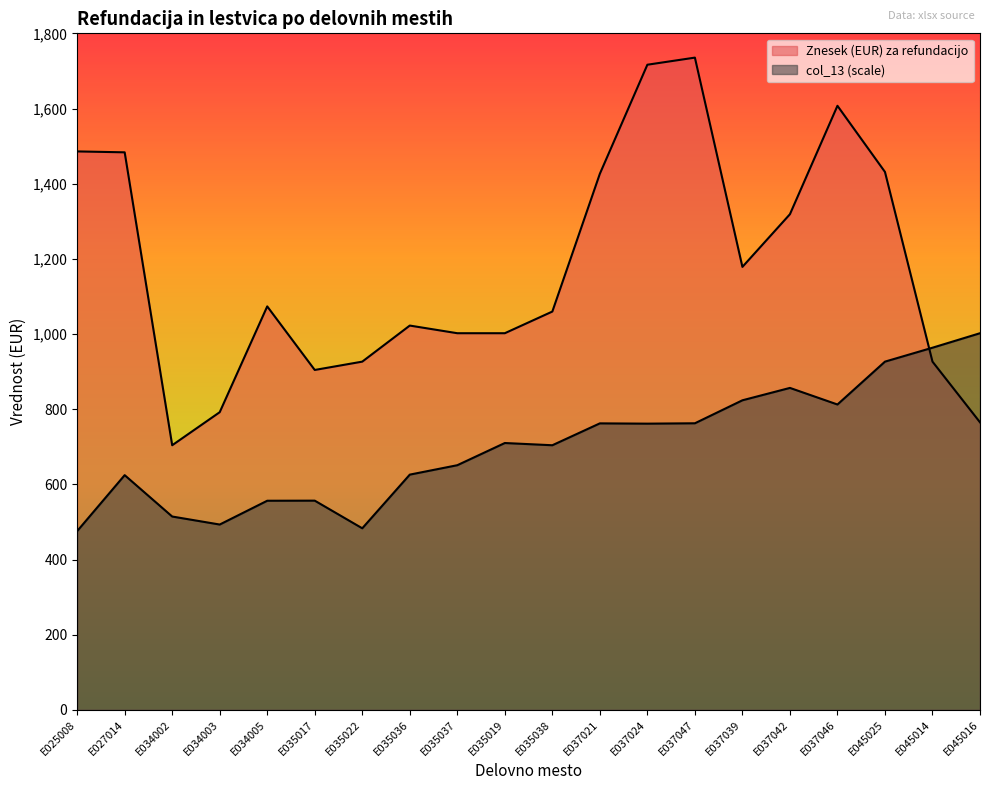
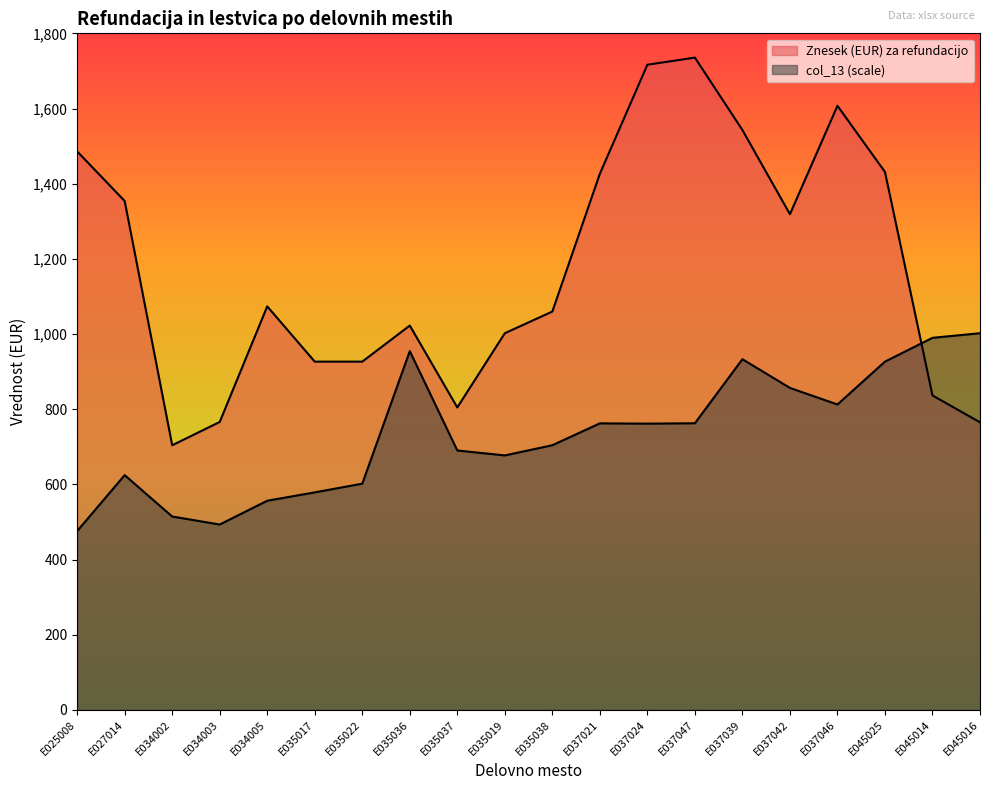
  {
    "Znesek (EUR) za refundacijo": {
      "E025008": "1,490",
-     "E027014": "1,480",
+     "E027014": "1,350",
      "E034002": "700",
-     "E034003": "790",
+     "E034003": "770",
      "E034005": "1,070",
-     "E035017": "900",
+     "E035017": "930",
      "E035022": "930",
      "E035036": "1,020",
-     "E035037": "1,000",
+     "E035037": "800",
      "E035019": "1,000",
      "E035038": "1,060",
      "E037021": "1,430",
      "E037024": "1,720",
      "E037047": "1,740",
-     "E037039": "1,180",
+     "E037039": "1,540",
      "E037042": "1,320",
      "E037046": "1,610",
      "E045025": "1,430",
-     "E045014": "930",
+     "E045014": "840",
      "E045016": "770"
    },
    "col_13 (scale)": {
      "E025008": "480",
      "E027014": "620",
      "E034002": "510",
      "E034003": "490",
      "E034005": "560",
-     "E035017": "560",
-     "E035022": "480",
-     "E035036": "630",
-     "E035037": "650",
-     "E035019": "710",
+     "E035017": "580",
+     "E035022": "600",
+     "E035036": "950",
+     "E035037": "690",
+     "E035019": "680",
      "E035038": "700",
      "E037021": "760",
      "E037024": "760",
      "E037047": "760",
-     "E037039": "820",
+     "E037039": "930",
      "E037042": "860",
      "E037046": "810",
      "E045025": "930",
-     "E045014": "960",
+     "E045014": "990",
      "E045016": "1,000"
    }
  }
